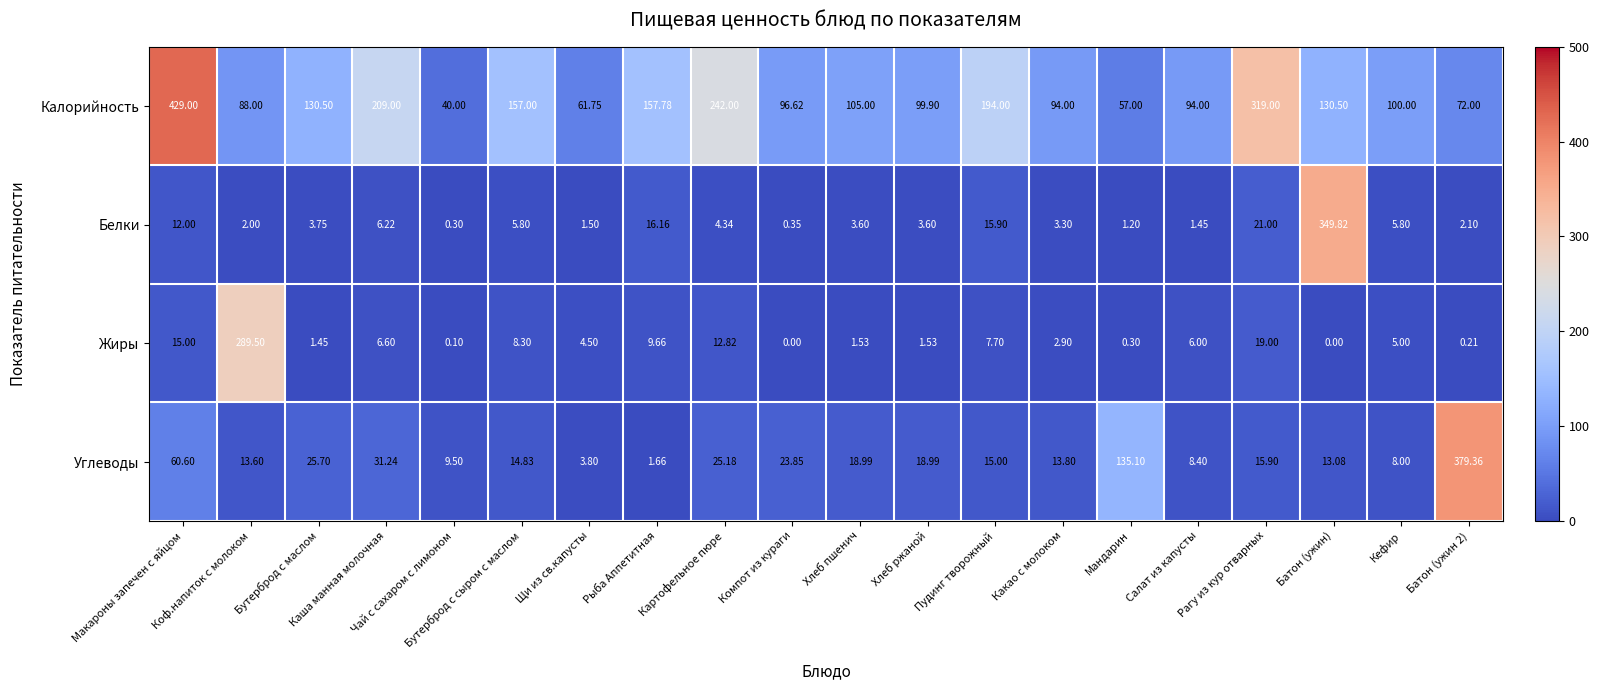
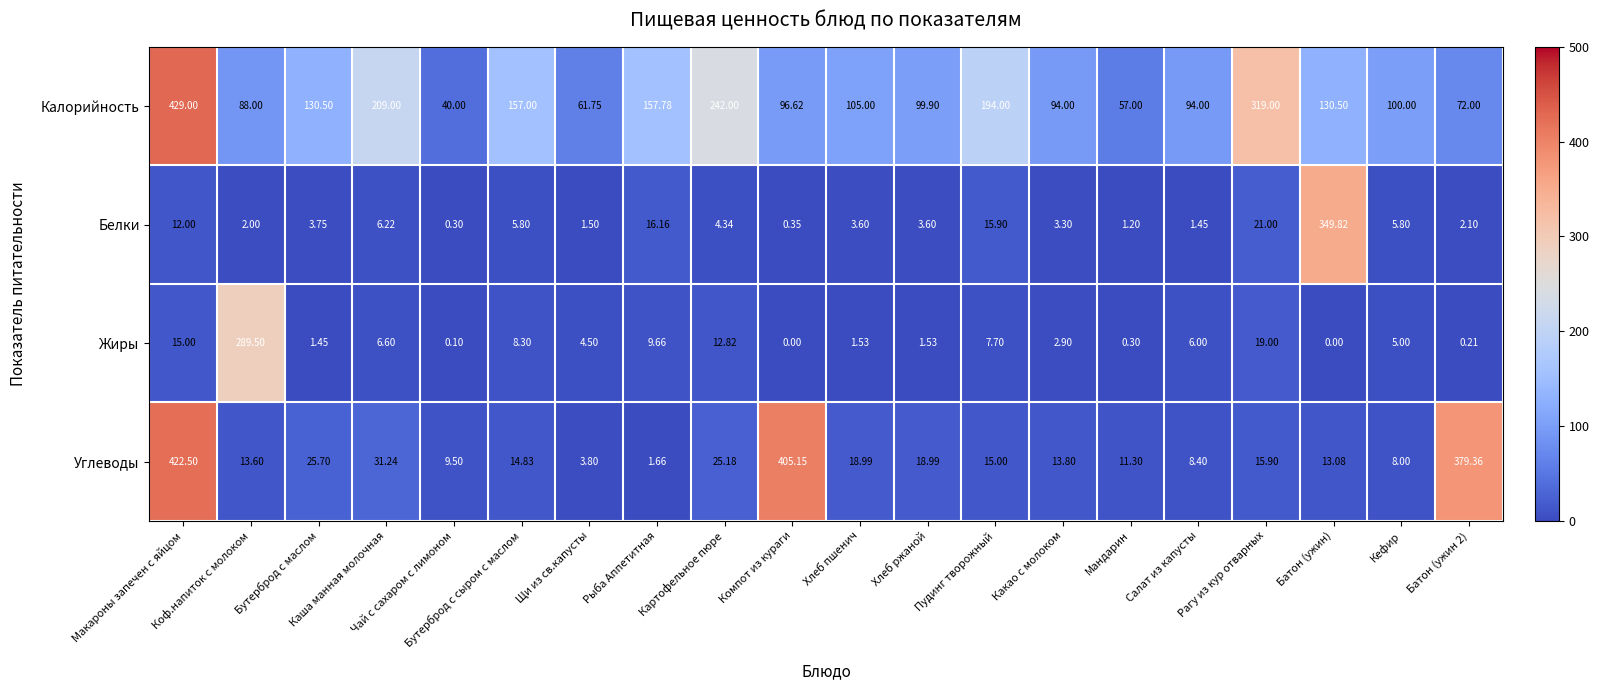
  {
    "Калорийность": {
      "Макароны запечен с яйцом": 429.00,
      "Коф.напиток с молоком": 88.00,
      "Бутерброд с маслом": 130.50,
      "Каша манная молочная": 209.00,
      "Чай с сахаром с лимоном": 40.00,
      "Бутерброд с сыром с маслом": 157.00,
      "Щи из св.капусты": 61.75,
      "Рыба Аппетитная": 157.78,
      "Компот из кураги": 96.62,
      "Хлеб пшенич": 105.00,
      "Хлеб ржаной": 99.90,
      "Пудинг творожный": 194.00,
      "Какао с молоком": 94.00,
      "Мандарин": 57.00,
      "Салат из капусты": 94.00,
      "Рагу из кур отварных": 319.00,
      "Батон (ужин)": 130.50,
      "Кефир": 100.00,
      "Батон (ужин 2)": 72.00
    },
    "Белки": {
      "Макароны запечен с яйцом": 12.00,
      "Коф.напиток с молоком": 2.00,
      "Бутерброд с маслом": 3.75,
      "Каша манная молочная": 6.22,
      "Чай с сахаром с лимоном": 0.30,
      "Бутерброд с сыром с маслом": 5.80,
      "Щи из св.капусты": 1.50,
      "Рыба Аппетитная": 16.16,
      "Картофельное пюре": 4.34,
      "Компот из кураги": 0.35,
      "Хлеб пшенич": 3.60,
      "Хлеб ржаной": 3.60,
      "Пудинг творожный": 15.90,
      "Какао с молоком": 3.30,
      "Мандарин": 1.20,
      "Салат из капусты": 1.45,
      "Рагу из кур отварных": 21.00,
      "Батон (ужин)": 349.82,
      "Кефир": 5.80,
      "Батон (ужин 2)": 2.10
    },
    "Жиры": {
      "Макароны запечен с яйцом": 15.00,
      "Коф.напиток с молоком": 289.50,
      "Бутерброд с маслом": 1.45,
      "Каша манная молочная": 6.60,
      "Чай с сахаром с лимоном": 0.10,
      "Бутерброд с сыром с маслом": 8.30,
      "Щи из св.капусты": 4.50,
      "Рыба Аппетитная": 9.66,
      "Картофельное пюре": 12.82,
      "Компот из кураги": 0.00,
      "Хлеб пшенич": 1.53,
      "Хлеб ржаной": 1.53,
      "Пудинг творожный": 7.70,
      "Какао с молоком": 2.90,
      "Мандарин": 0.30,
      "Салат из капусты": 6.00,
      "Рагу из кур отварных": 19.00,
      "Батон (ужин)": 0.00,
      "Кефир": 5.00,
      "Батон (ужин 2)": 0.21
    },
    "Углеводы": {
-     "Макароны запечен с яйцом": 60.60,
+     "Макароны запечен с яйцом": 422.50,
      "Коф.напиток с молоком": 13.60,
      "Бутерброд с маслом": 25.70,
      "Каша манная молочная": 31.24,
      "Чай с сахаром с лимоном": 9.50,
      "Бутерброд с сыром с маслом": 14.83,
      "Щи из св.капусты": 3.80,
      "Рыба Аппетитная": 1.66,
      "Картофельное пюре": 25.18,
-     "Компот из кураги": 23.85,
+     "Компот из кураги": 405.15,
      "Хлеб пшенич": 18.99,
      "Хлеб ржаной": 18.99,
      "Пудинг творожный": 15.00,
      "Какао с молоком": 13.80,
-     "Мандарин": 135.10,
+     "Мандарин": 11.30,
      "Салат из капусты": 8.40,
      "Рагу из кур отварных": 15.90,
      "Батон (ужин)": 13.08,
      "Кефир": 8.00,
      "Батон (ужин 2)": 379.36
    }
  }
